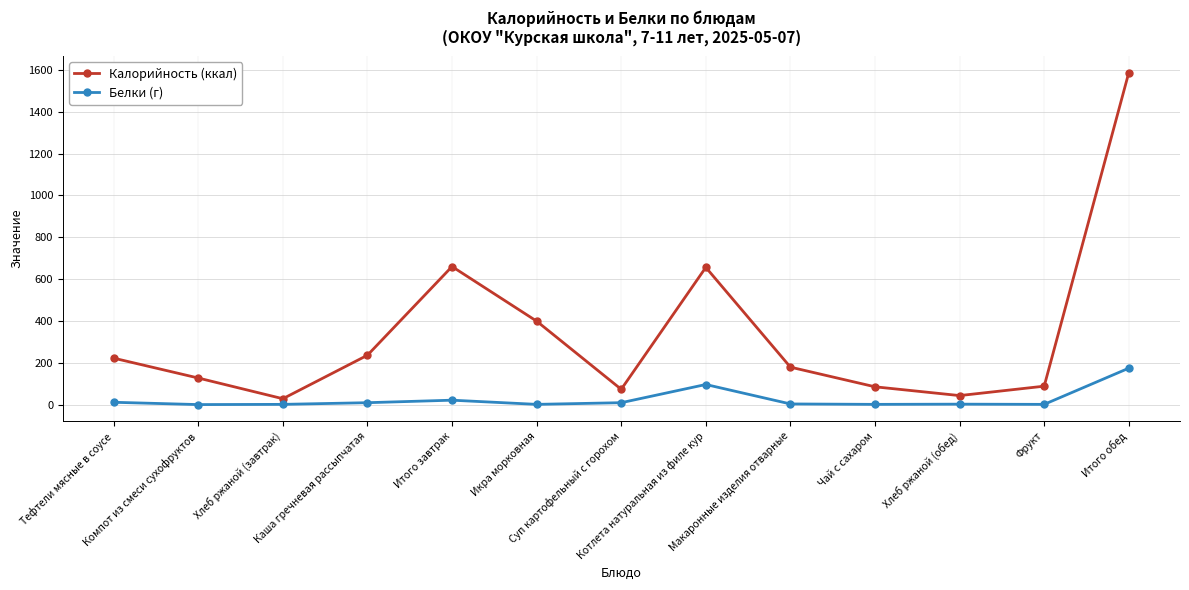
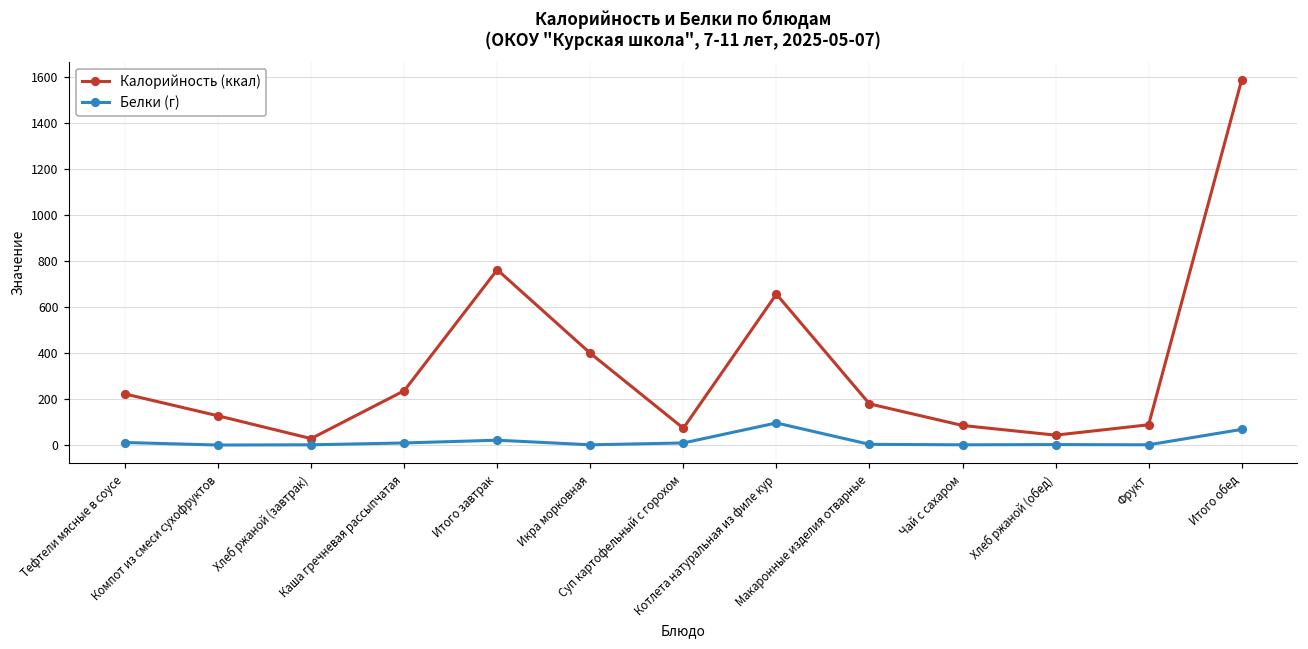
  {
    "Калорийность (ккал)": {
      "Тефтели мясные в соусе": 220,
      "Компот из смеси сухофруктов": 130,
      "Хлеб ржаной (завтрак)": 30,
      "Каша гречневая рассыпчатая": 240,
-     "Итого завтрак": 660,
+     "Итого завтрак": 760,
      "Икра морковная": 400,
      "Суп картофельный с горохом": 70,
      "Котлета натуральная из филе кур": 660,
      "Макаронные изделия отварные": 180,
      "Чай с сахаром": 90,
      "Хлеб ржаной (обед)": 40,
      "Фрукт": 90,
      "Итого обед": 1590
    },
    "Белки (г)": {
      "Тефтели мясные в соусе": 10,
      "Компот из смеси сухофруктов": 0,
      "Хлеб ржаной (завтрак)": 0,
      "Каша гречневая рассыпчатая": 10,
      "Итого завтрак": 20,
      "Икра морковная": 0,
      "Суп картофельный с горохом": 10,
      "Котлета натуральная из филе кур": 100,
      "Макаронные изделия отварные": 0,
      "Чай с сахаром": 0,
      "Хлеб ржаной (обед)": 0,
      "Фрукт": 0,
-     "Итого обед": 170
+     "Итого обед": 70
    }
  }
